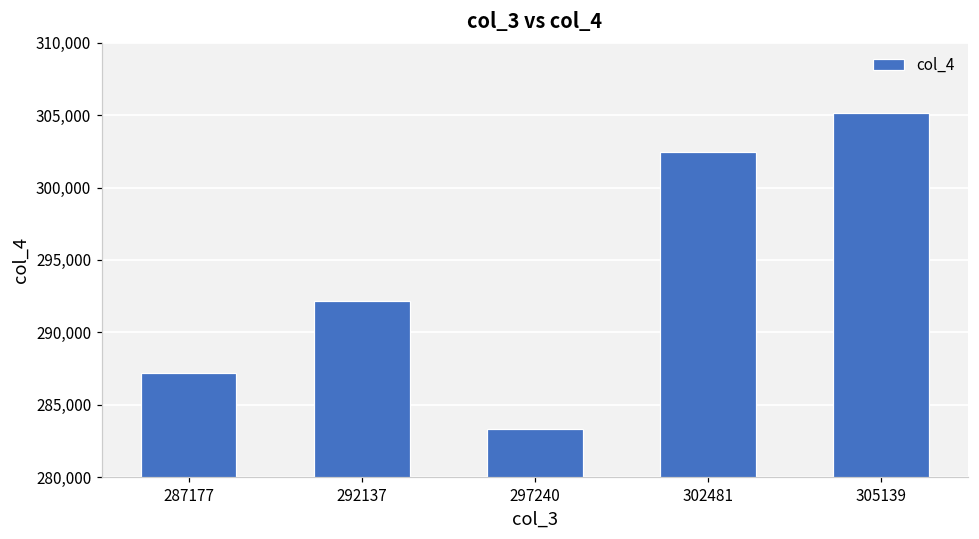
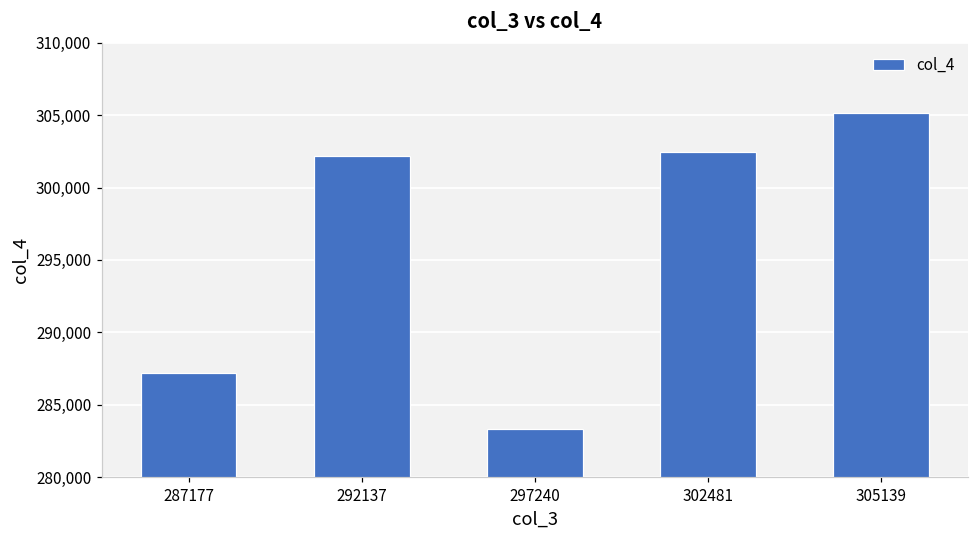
  {
    "287177": "287,200",
-   "292137": "292,100",
+   "292137": "302,200",
    "297240": "283,400",
    "302481": "302,500",
    "305139": "305,100"
  }
